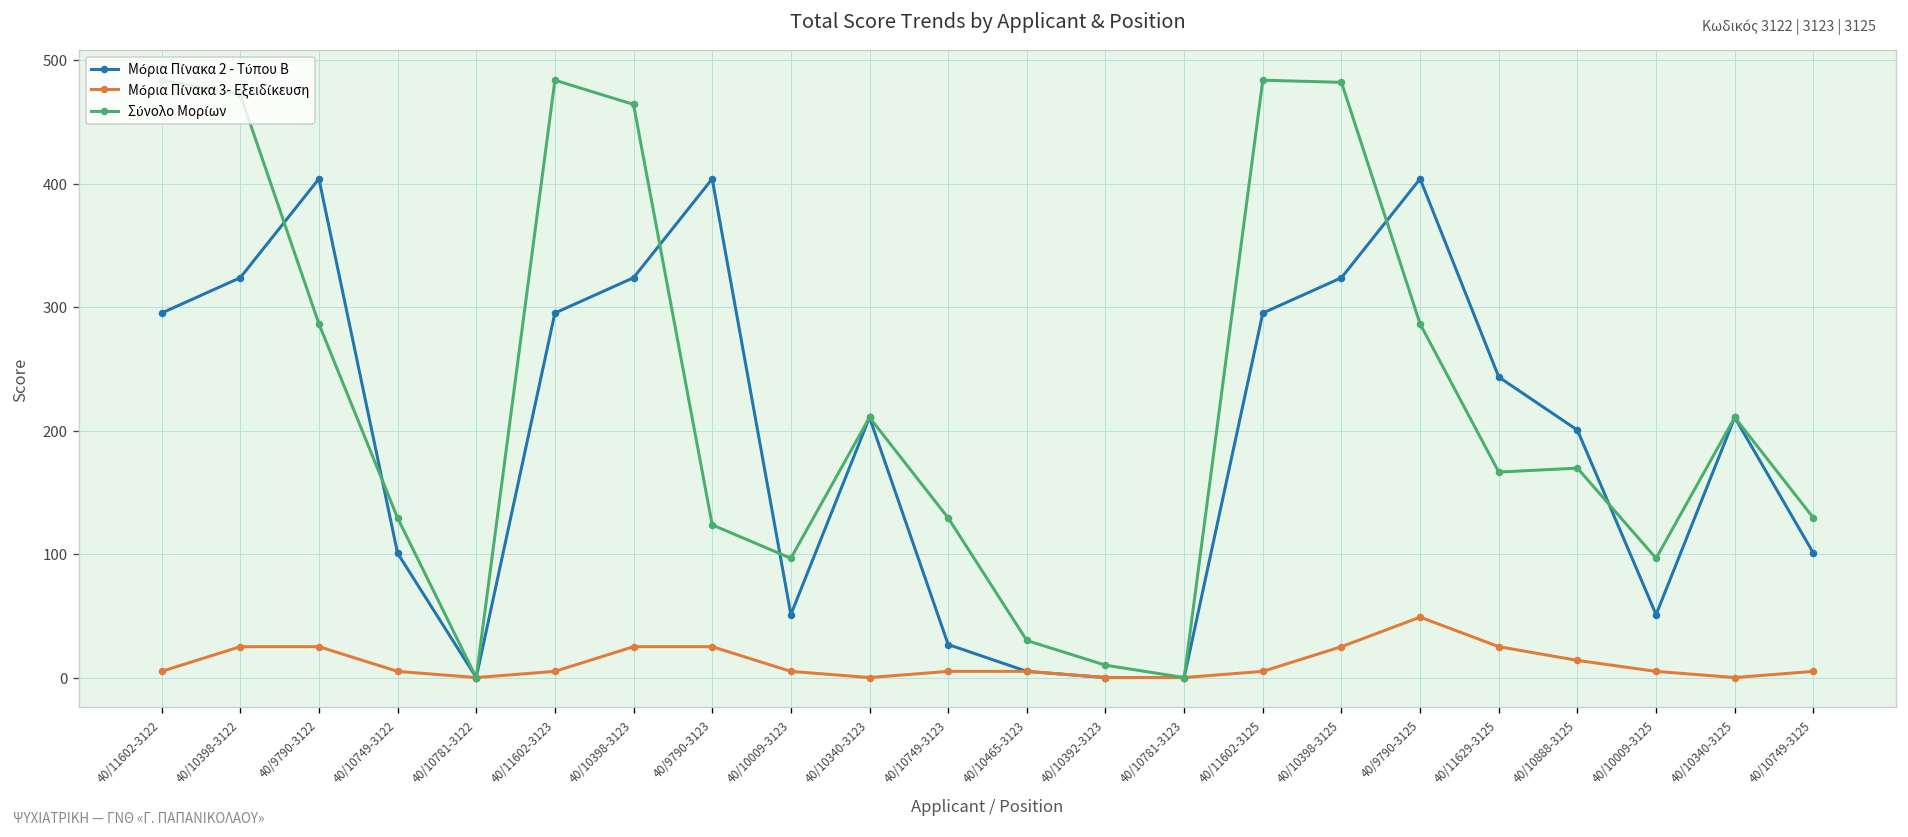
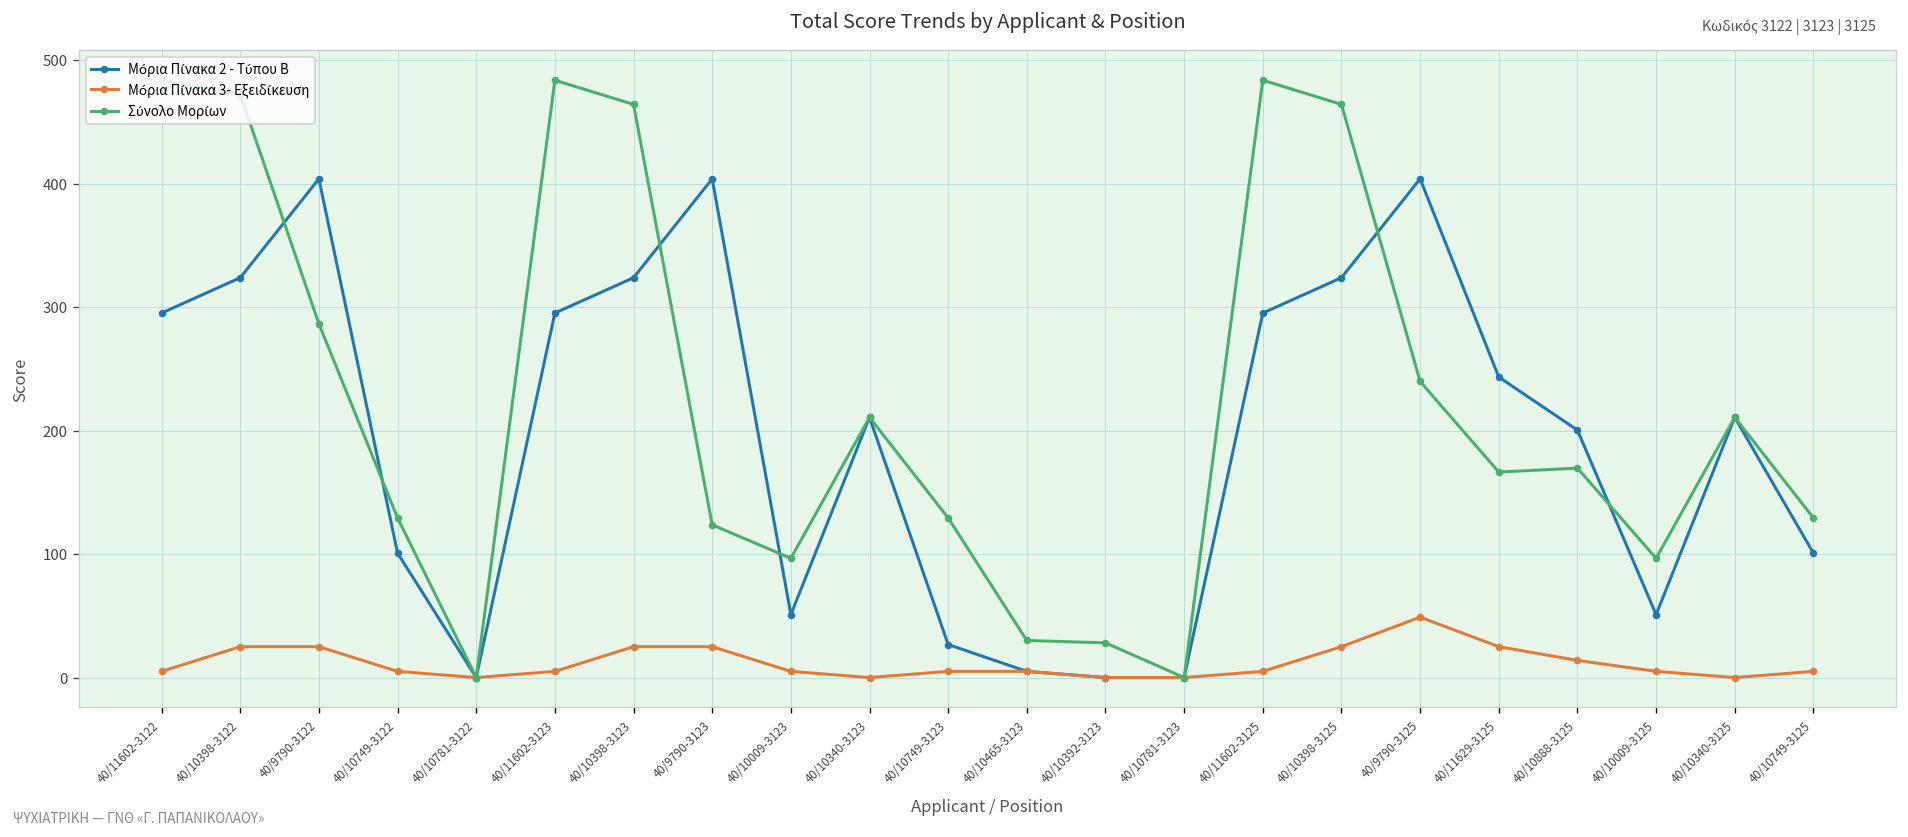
  {
    "Μόρια Πίνακα 2 - Τύπου Β": {
      "40/11602-3122": 295,
      "40/10398-3122": 324,
      "40/9790-3122": 404,
      "40/10749-3122": 101,
      "40/11602-3123": 295,
      "40/10398-3123": 324,
      "40/9790-3123": 404,
      "40/10009-3123": 51,
      "40/10749-3123": 27,
      "40/11602-3125": 295,
      "40/10398-3125": 324,
      "40/9790-3125": 404,
      "40/11629-3125": 243,
      "40/10888-3125": 200,
      "40/10009-3125": 51,
      "40/10749-3125": 101
    },
    "Μόρια Πίνακα 3- Εξειδίκευση": {
      "40/11602-3122": 5,
      "40/10398-3122": 25,
      "40/9790-3122": 25,
      "40/10749-3122": 5,
      "40/11602-3123": 5,
      "40/10398-3123": 25,
      "40/9790-3123": 25,
      "40/10009-3123": 5,
      "40/10340-3123": 0,
      "40/10749-3123": 5,
      "40/11602-3125": 5,
      "40/10398-3125": 25,
      "40/9790-3125": 49,
      "40/11629-3125": 25,
      "40/10888-3125": 14,
      "40/10009-3125": 5,
      "40/10340-3125": 0,
      "40/10749-3125": 5
    },
    "Σύνολο Μορίων": {
      "40/9790-3122": 286,
      "40/10749-3122": 129,
      "40/11602-3123": 484,
      "40/10398-3123": 464,
      "40/9790-3123": 124,
      "40/10009-3123": 97,
      "40/10749-3123": 129,
      "40/10465-3123": 30,
-     "40/10392-3123": 10,
+     "40/10392-3123": 28,
      "40/11602-3125": 484,
-     "40/10398-3125": 482,
-     "40/9790-3125": 286,
+     "40/10398-3125": 464,
+     "40/9790-3125": 240,
      "40/11629-3125": 166,
      "40/10888-3125": 170,
      "40/10009-3125": 97,
      "40/10749-3125": 129
    }
  }
